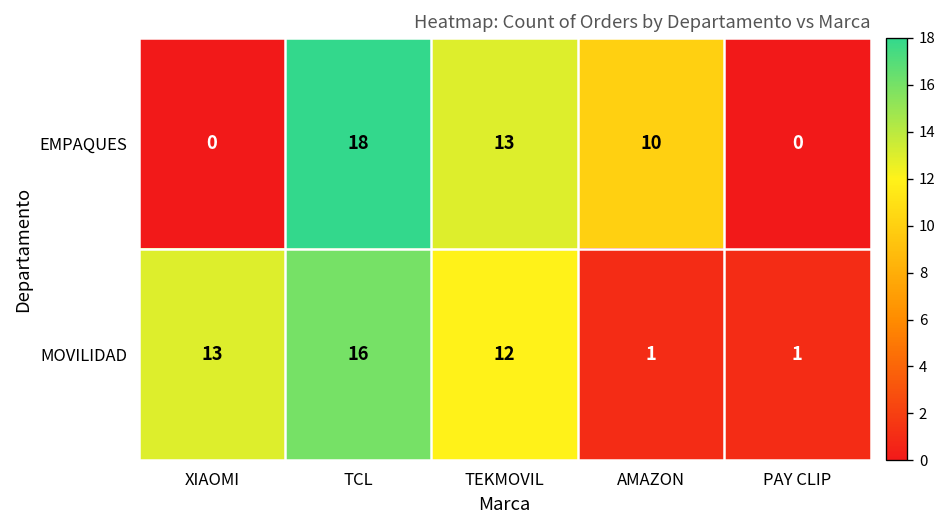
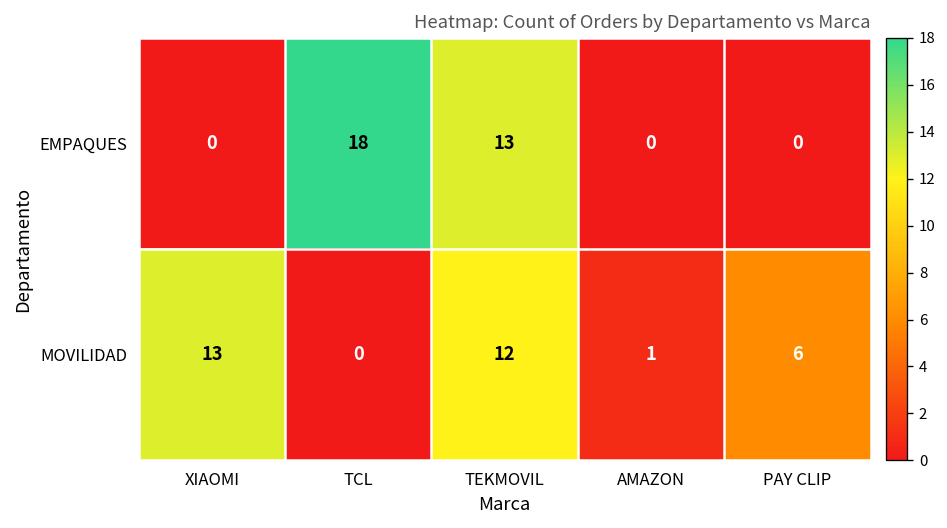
  {
    "EMPAQUES": {
      "XIAOMI": 0,
      "TCL": 18,
      "TEKMOVIL": 13,
-     "AMAZON": 10,
+     "AMAZON": 0,
      "PAY CLIP": 0
    },
    "MOVILIDAD": {
      "XIAOMI": 13,
-     "TCL": 16,
+     "TCL": 0,
      "TEKMOVIL": 12,
      "AMAZON": 1,
-     "PAY CLIP": 1
+     "PAY CLIP": 6
    }
  }
